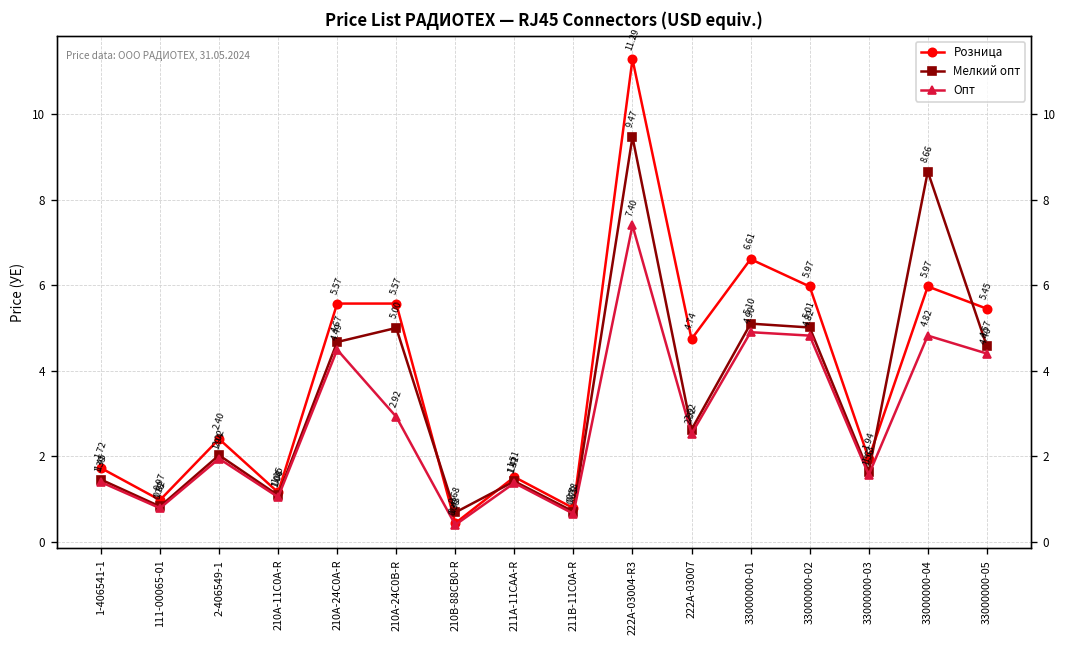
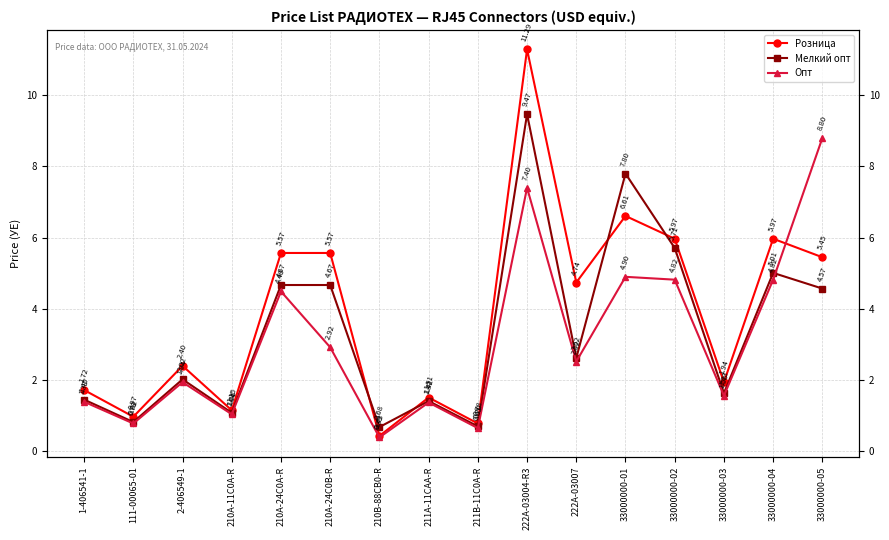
  {
    "Розница": {
      "210A-24C0A-R": 5.57,
      "210A-24C0B-R": 5.57,
      "222A-03004-R3": 11.29,
      "222A-03007": 4.74,
      "33000000-01": 6.61,
      "33000000-02": 5.97,
      "33000000-04": 5.97,
      "33000000-05": 5.45
    },
    "Мелкий опт": {
-     "210A-24C0B-R": 5.00,
+     "210A-24C0B-R": 4.67,
      "222A-03004-R3": 9.47,
-     "33000000-01": 5.10,
-     "33000000-02": 5.01,
-     "33000000-04": 8.66
+     "33000000-01": 7.80,
+     "33000000-02": 5.71,
+     "33000000-04": 5.01
    },
    "Опт": {
      "210A-24C0B-R": 2.92,
      "222A-03004-R3": 7.40,
      "33000000-04": 4.82,
-     "33000000-05": 4.40
+     "33000000-05": 8.80
    }
  }
